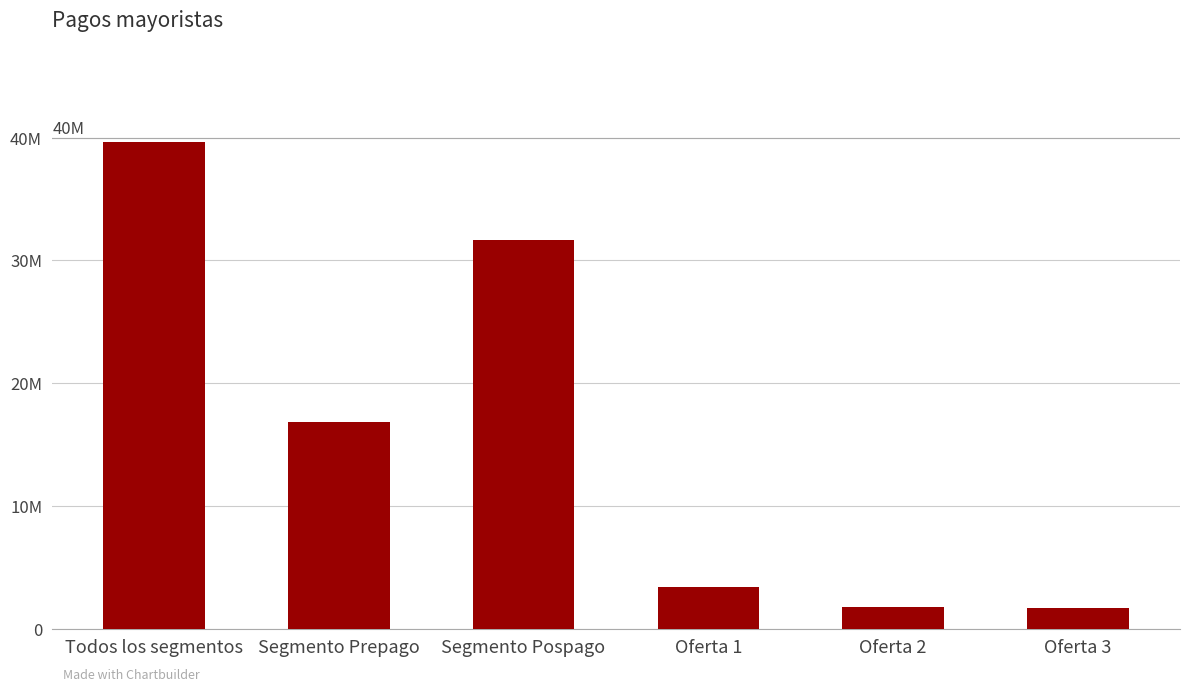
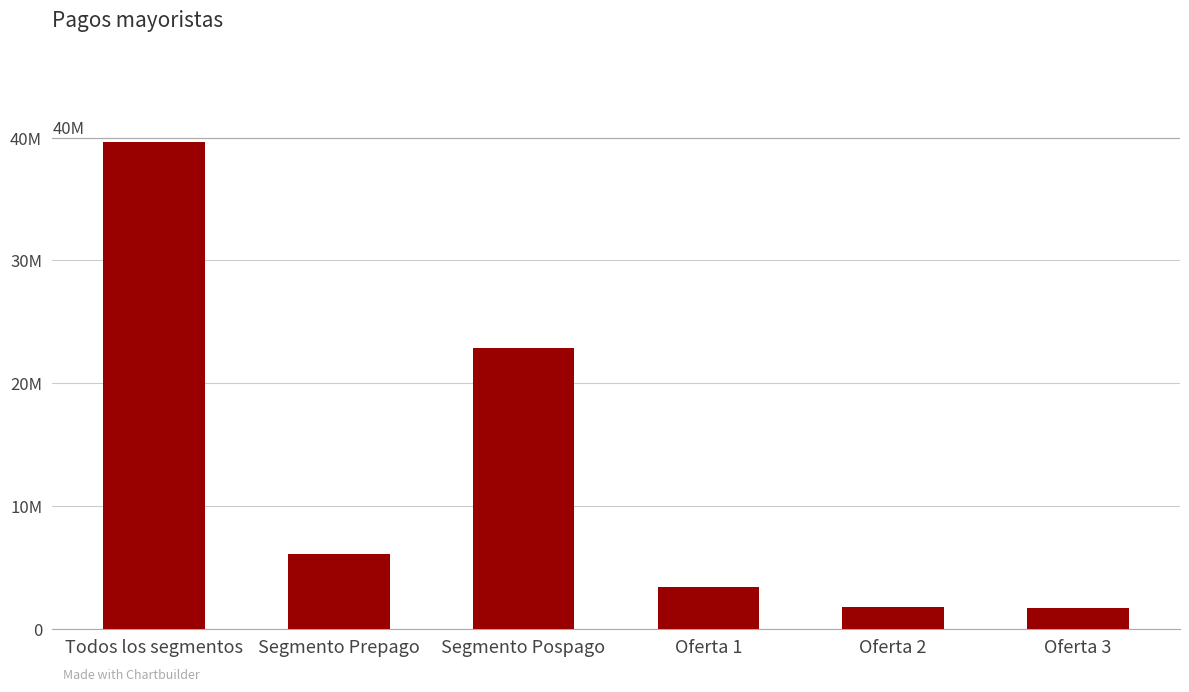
  {
    "Todos los segmentos": 39700000,
-   "Segmento Prepago": 16800000,
-   "Segmento Pospago": 31600000,
+   "Segmento Prepago": 6100000,
+   "Segmento Pospago": 22800000,
    "Oferta 1": 3400000,
    "Oferta 2": 1800000,
    "Oferta 3": 1700000
  }
